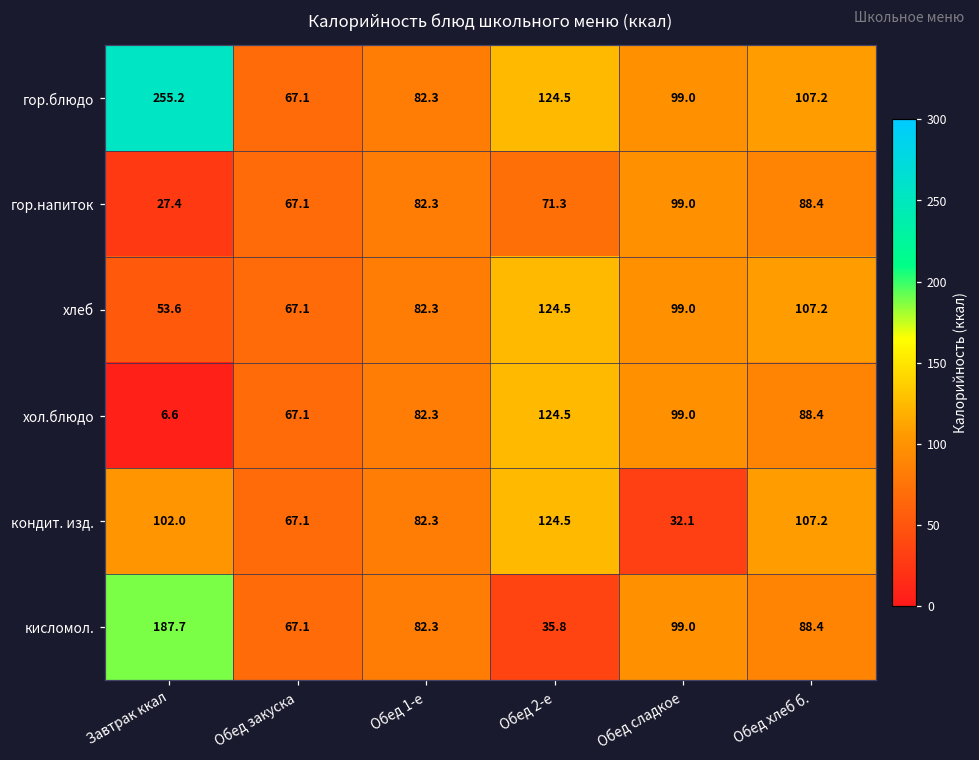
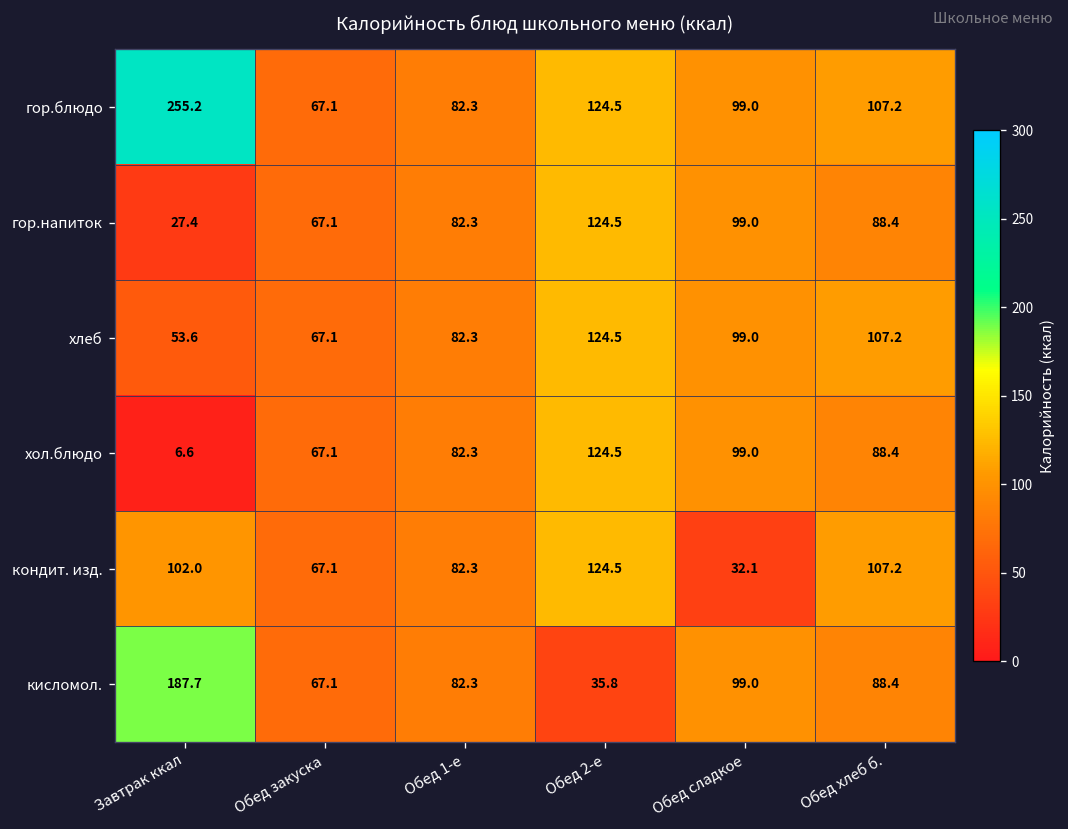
  {
    "гор.блюдо": {
      "Завтрак ккал": 255.2,
      "Обед закуска": 67.1,
      "Обед 1-е": 82.3,
      "Обед 2-е": 124.5,
      "Обед сладкое": 99.0,
      "Обед хлеб б.": 107.2
    },
    "гор.напиток": {
      "Завтрак ккал": 27.4,
      "Обед закуска": 67.1,
      "Обед 1-е": 82.3,
-     "Обед 2-е": 71.3,
+     "Обед 2-е": 124.5,
      "Обед сладкое": 99.0,
      "Обед хлеб б.": 88.4
    },
    "хлеб": {
      "Завтрак ккал": 53.6,
      "Обед закуска": 67.1,
      "Обед 1-е": 82.3,
      "Обед 2-е": 124.5,
      "Обед сладкое": 99.0,
      "Обед хлеб б.": 107.2
    },
    "хол.блюдо": {
      "Завтрак ккал": 6.6,
      "Обед закуска": 67.1,
      "Обед 1-е": 82.3,
      "Обед 2-е": 124.5,
      "Обед сладкое": 99.0,
      "Обед хлеб б.": 88.4
    },
    "кондит. изд.": {
      "Завтрак ккал": 102.0,
      "Обед закуска": 67.1,
      "Обед 1-е": 82.3,
      "Обед 2-е": 124.5,
      "Обед сладкое": 32.1,
      "Обед хлеб б.": 107.2
    },
    "кисломол.": {
      "Завтрак ккал": 187.7,
      "Обед закуска": 67.1,
      "Обед 1-е": 82.3,
      "Обед 2-е": 35.8,
      "Обед сладкое": 99.0,
      "Обед хлеб б.": 88.4
    }
  }
